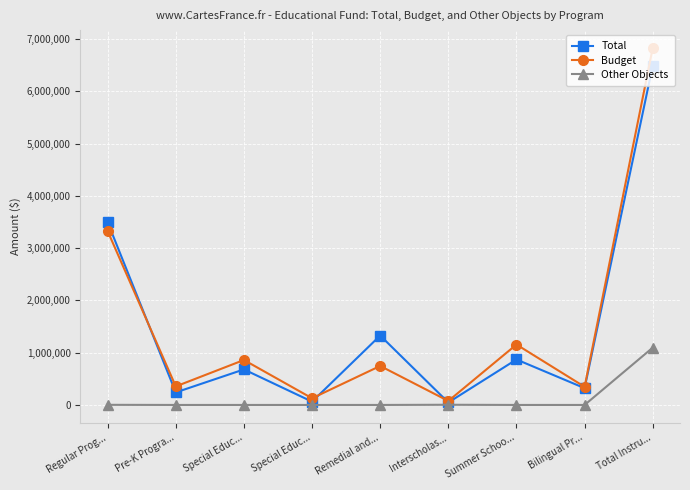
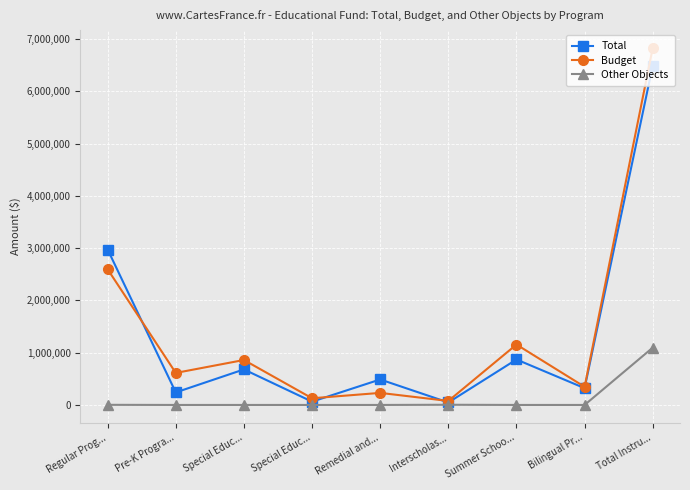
  {
    "Total": {
-     "Regular Prog...": "3,500,000",
+     "Regular Prog...": "3,000,000",
      "Pre-K Progra...": "200,000",
-     "Remedial and...": "1,300,000",
+     "Remedial and...": "500,000",
      "Summer Schoo...": "900,000"
    },
    "Budget": {
-     "Regular Prog...": "3,300,000",
-     "Pre-K Progra...": "400,000",
-     "Remedial and...": "700,000",
+     "Regular Prog...": "2,600,000",
+     "Pre-K Progra...": "600,000",
+     "Remedial and...": "200,000",
      "Summer Schoo...": "1,200,000"
    },
    "Other Objects": {
      "Regular Prog...": "0",
      "Pre-K Progra...": "0",
      "Remedial and...": "0",
      "Summer Schoo...": "0",
      "Bilingual Pr...": "0",
      "Total Instru...": "1,100,000"
    }
  }
